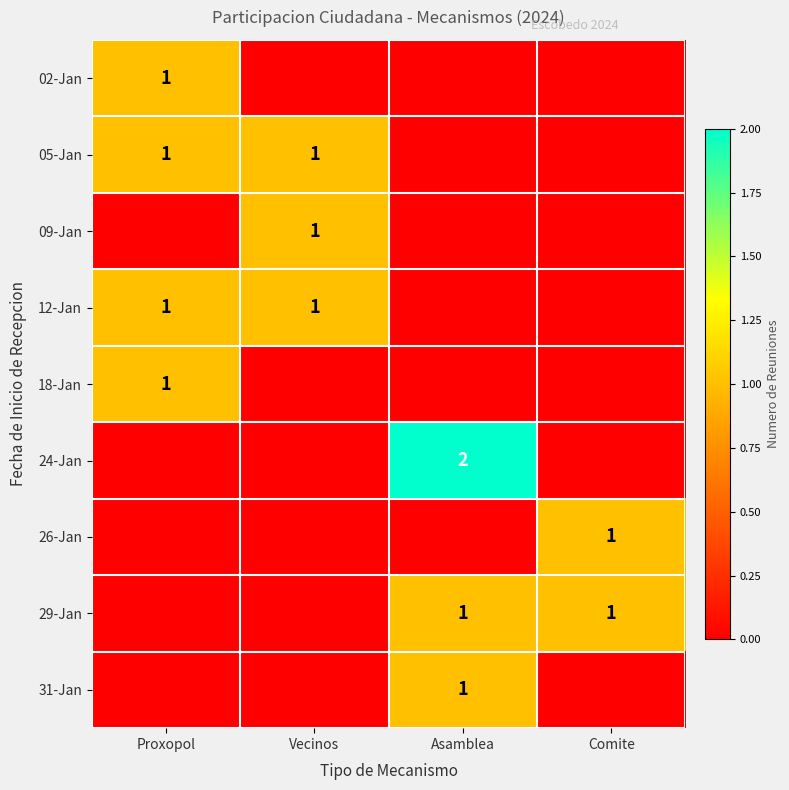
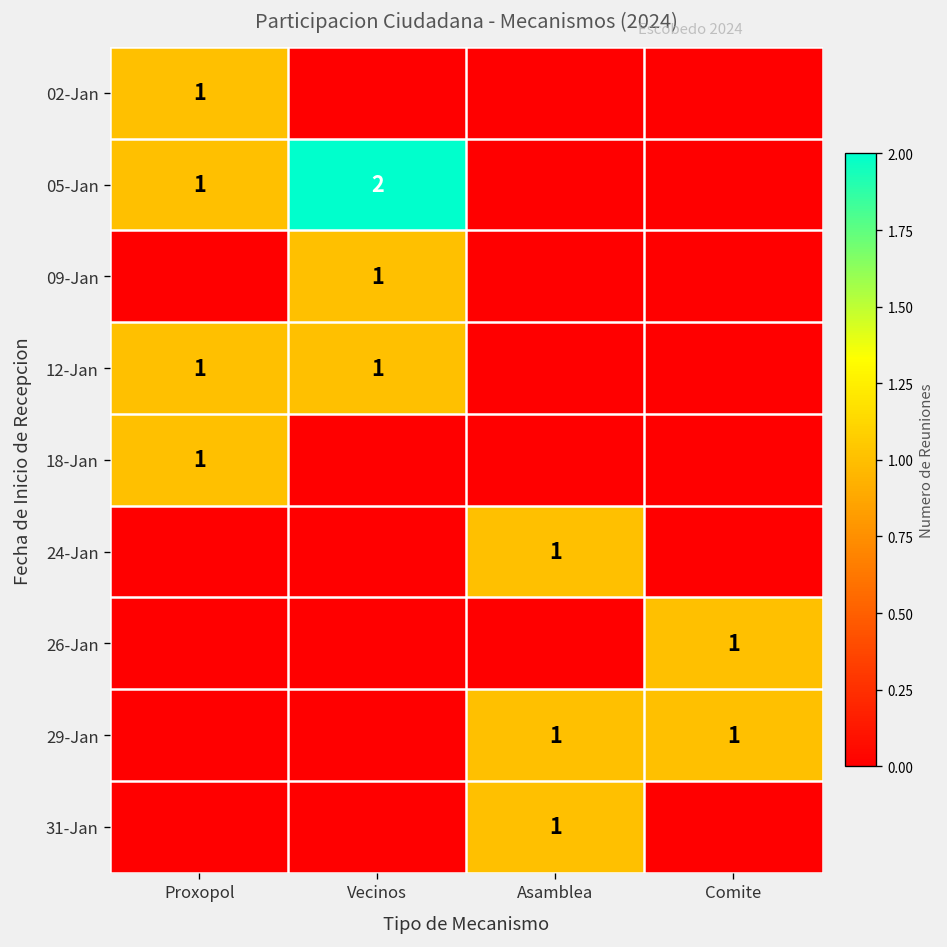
  {
    "02-Jan": {
      "Proxopol": 1
    },
    "05-Jan": {
      "Proxopol": 1,
-     "Vecinos": 1
+     "Vecinos": 2
    },
    "09-Jan": {
      "Vecinos": 1
    },
    "12-Jan": {
      "Proxopol": 1,
      "Vecinos": 1
    },
    "18-Jan": {
      "Proxopol": 1
    },
    "24-Jan": {
-     "Asamblea": 2
+     "Asamblea": 1
    },
    "26-Jan": {
      "Comite": 1
    },
    "29-Jan": {
      "Asamblea": 1,
      "Comite": 1
    },
    "31-Jan": {
      "Asamblea": 1
    }
  }
